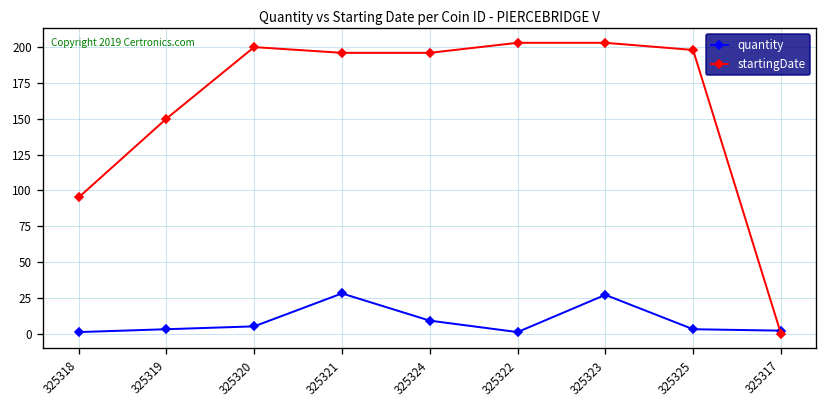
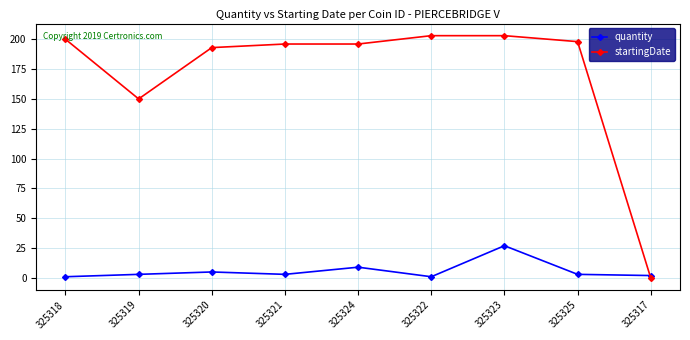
  {
    "quantity": {
      "325318": 1,
      "325319": 3,
      "325320": 5,
-     "325321": 28,
+     "325321": 3,
      "325324": 9,
      "325322": 1,
      "325323": 27,
      "325325": 3
    },
    "startingDate": {
-     "325318": 95,
+     "325318": 200,
      "325319": 150,
-     "325320": 200,
+     "325320": 193,
      "325321": 196,
      "325324": 196,
      "325322": 203,
      "325323": 203,
      "325325": 198
    }
  }
